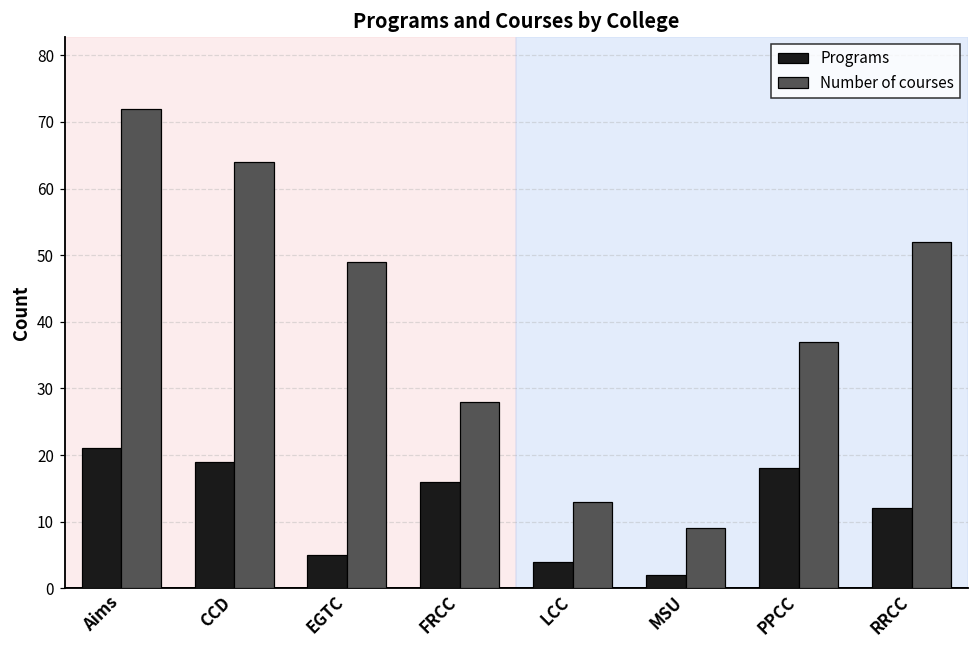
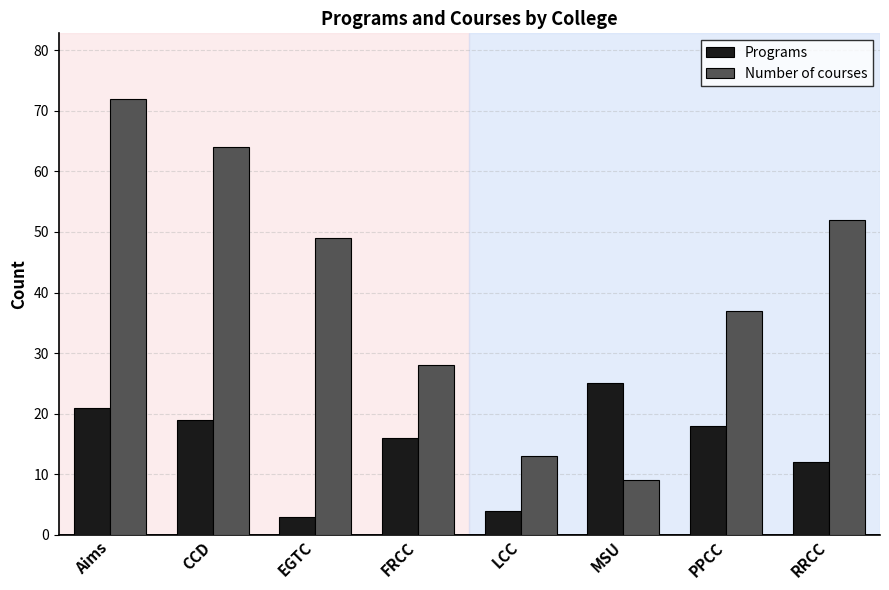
  {
    "Programs": {
      "Aims": 21,
      "CCD": 19,
-     "EGTC": 5,
+     "EGTC": 3,
      "FRCC": 16,
      "LCC": 4,
-     "MSU": 2,
+     "MSU": 25,
      "PPCC": 18,
      "RRCC": 12
    },
    "Number of courses": {
      "Aims": 72,
      "CCD": 64,
      "EGTC": 49,
      "FRCC": 28,
      "LCC": 13,
      "MSU": 9,
      "PPCC": 37,
      "RRCC": 52
    }
  }
